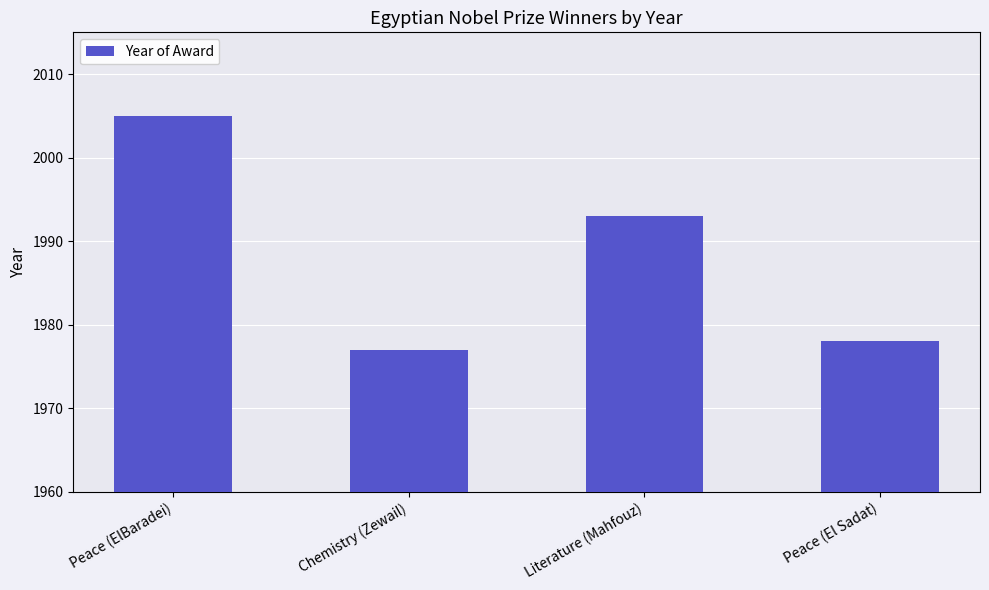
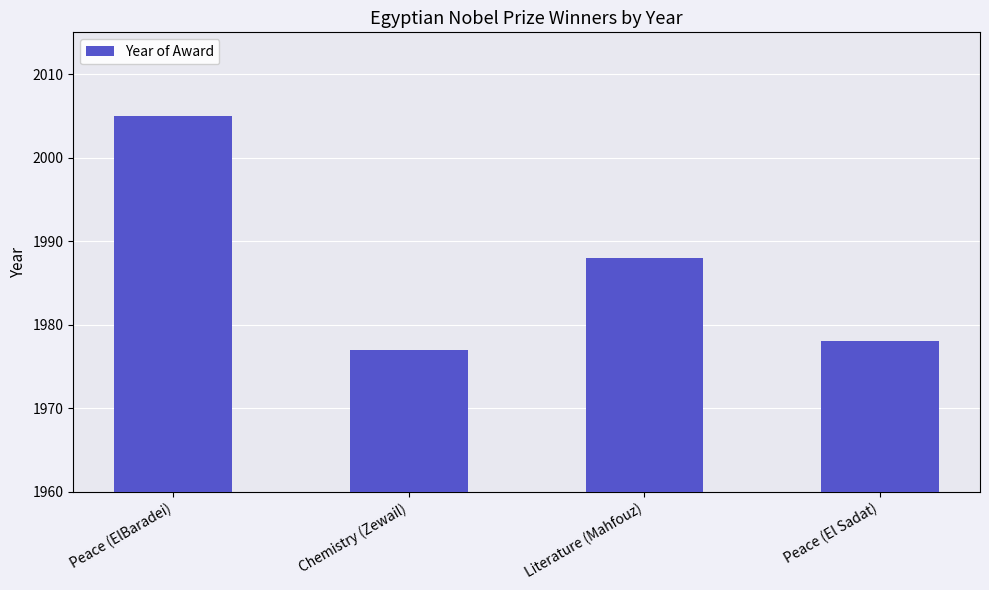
  {
    "Peace (ElBaradei)": 2005,
    "Chemistry (Zewail)": 1977,
-   "Literature (Mahfouz)": 1993,
+   "Literature (Mahfouz)": 1988,
    "Peace (El Sadat)": 1978
  }
